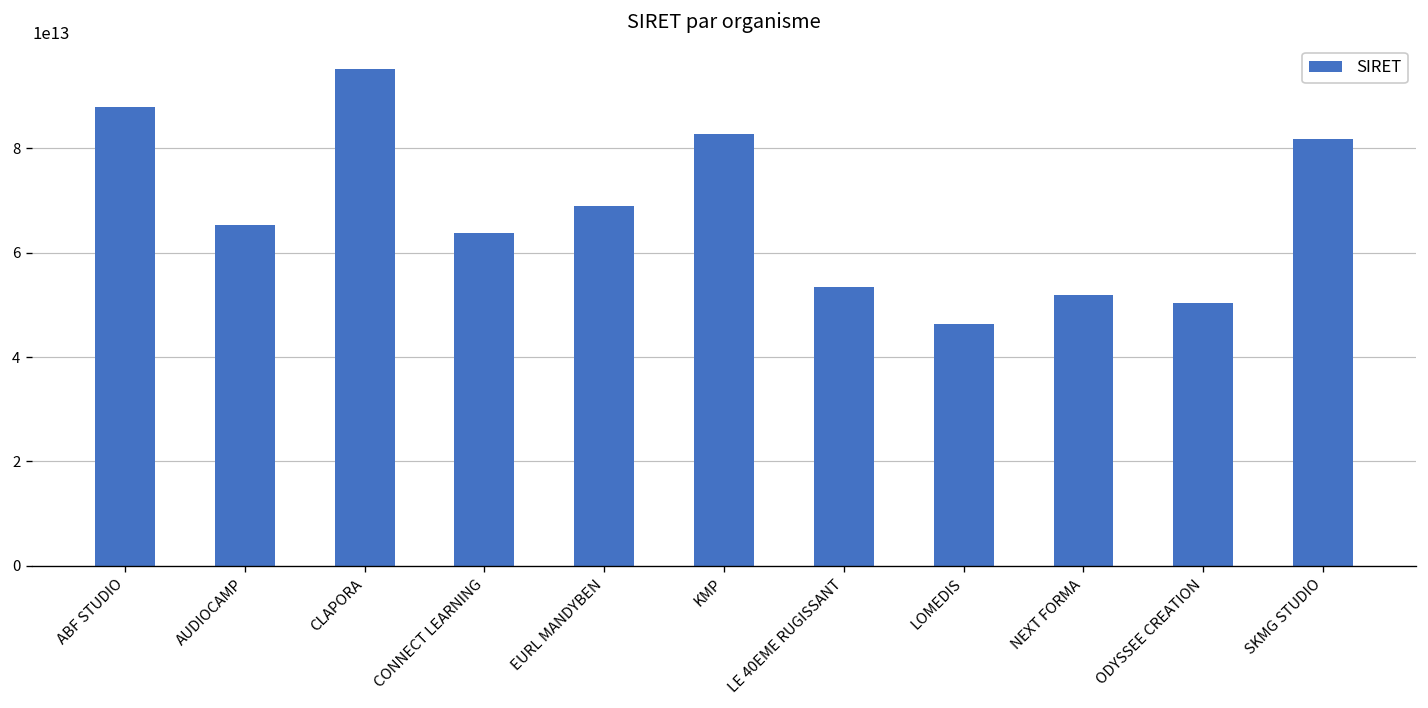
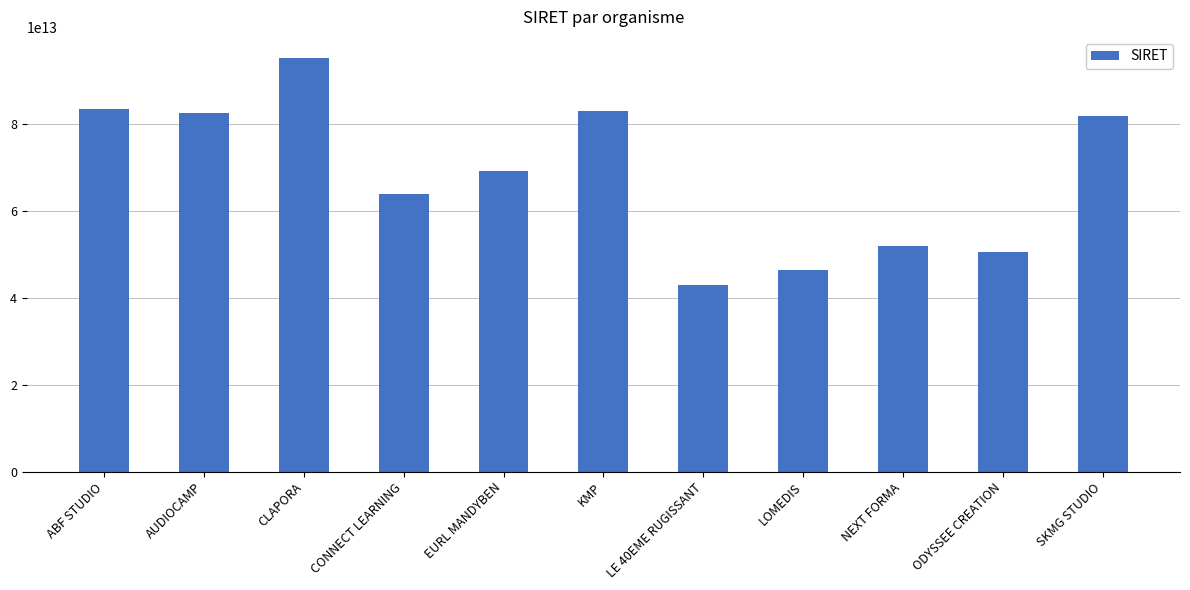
  {
-   "ABF STUDIO": 88000000000000,
-   "AUDIOCAMP": 65000000000000,
+   "ABF STUDIO": 83000000000000,
+   "AUDIOCAMP": 82000000000000,
    "CLAPORA": 95000000000000,
    "CONNECT LEARNING": 64000000000000,
    "EURL MANDYBEN": 69000000000000,
    "KMP": 83000000000000,
-   "LE 40EME RUGISSANT": 53000000000000,
+   "LE 40EME RUGISSANT": 43000000000000,
    "LOMEDIS": 46000000000000,
    "NEXT FORMA": 52000000000000,
    "ODYSSEE CREATION": 50000000000000,
    "SKMG STUDIO": 82000000000000
  }
